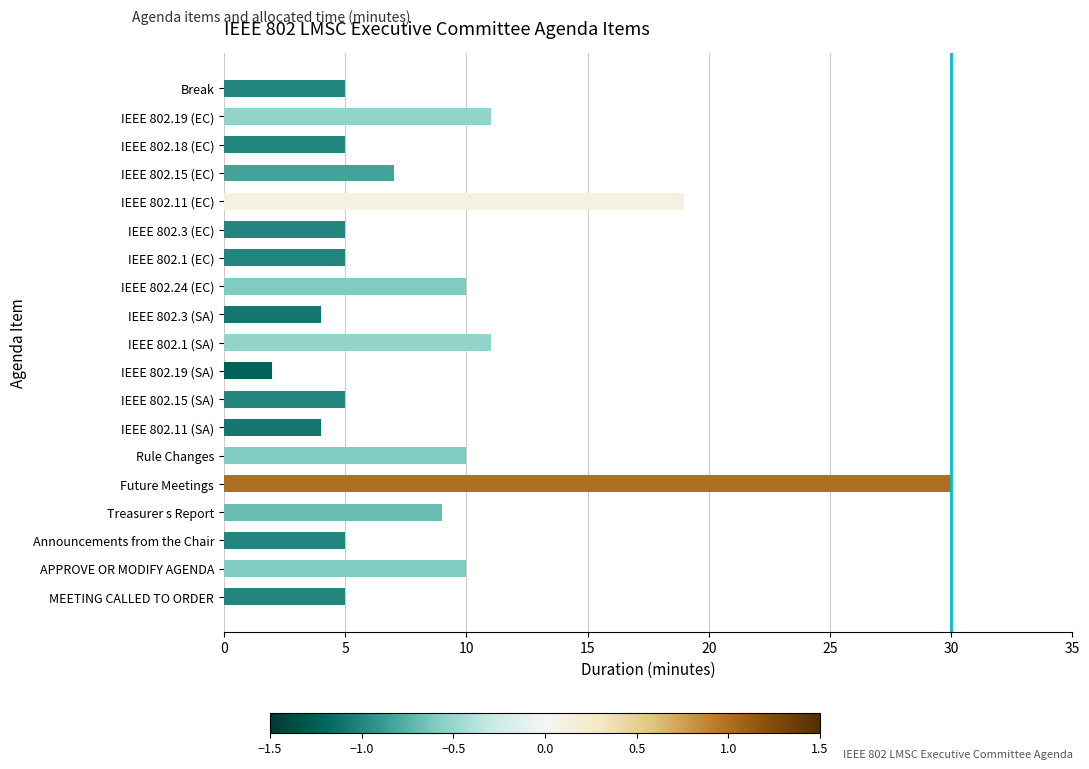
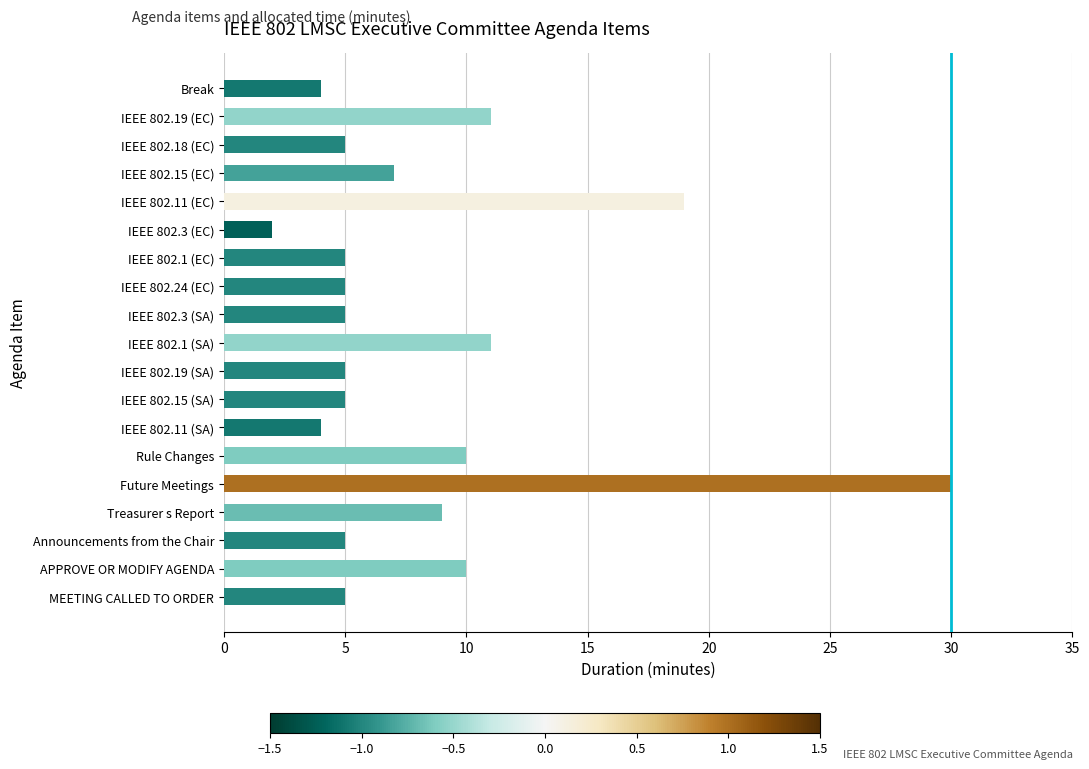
  {
-   "Break": 5,
+   "Break": 4,
    "IEEE 802.19 (EC)": 11,
    "IEEE 802.18 (EC)": 5,
    "IEEE 802.15 (EC)": 7,
    "IEEE 802.11 (EC)": 19,
-   "IEEE 802.3 (EC)": 5,
+   "IEEE 802.3 (EC)": 2,
    "IEEE 802.1 (EC)": 5,
-   "IEEE 802.24 (EC)": 10,
-   "IEEE 802.3 (SA)": 4,
+   "IEEE 802.24 (EC)": 5,
+   "IEEE 802.3 (SA)": 5,
    "IEEE 802.1 (SA)": 11,
-   "IEEE 802.19 (SA)": 2,
+   "IEEE 802.19 (SA)": 5,
    "IEEE 802.15 (SA)": 5,
    "IEEE 802.11 (SA)": 4,
    "Rule Changes": 10,
    "Future Meetings": 30,
    "Treasurer s Report": 9,
    "Announcements from the Chair": 5,
    "APPROVE OR MODIFY AGENDA": 10,
    "MEETING CALLED TO ORDER": 5
  }
